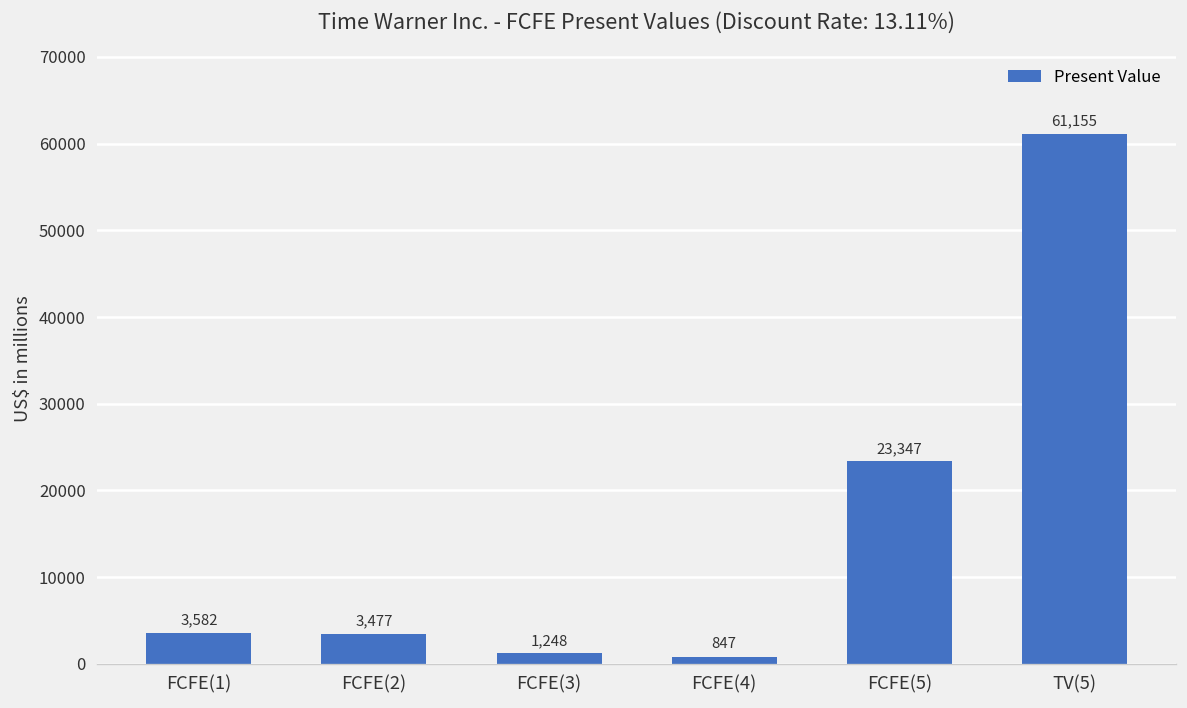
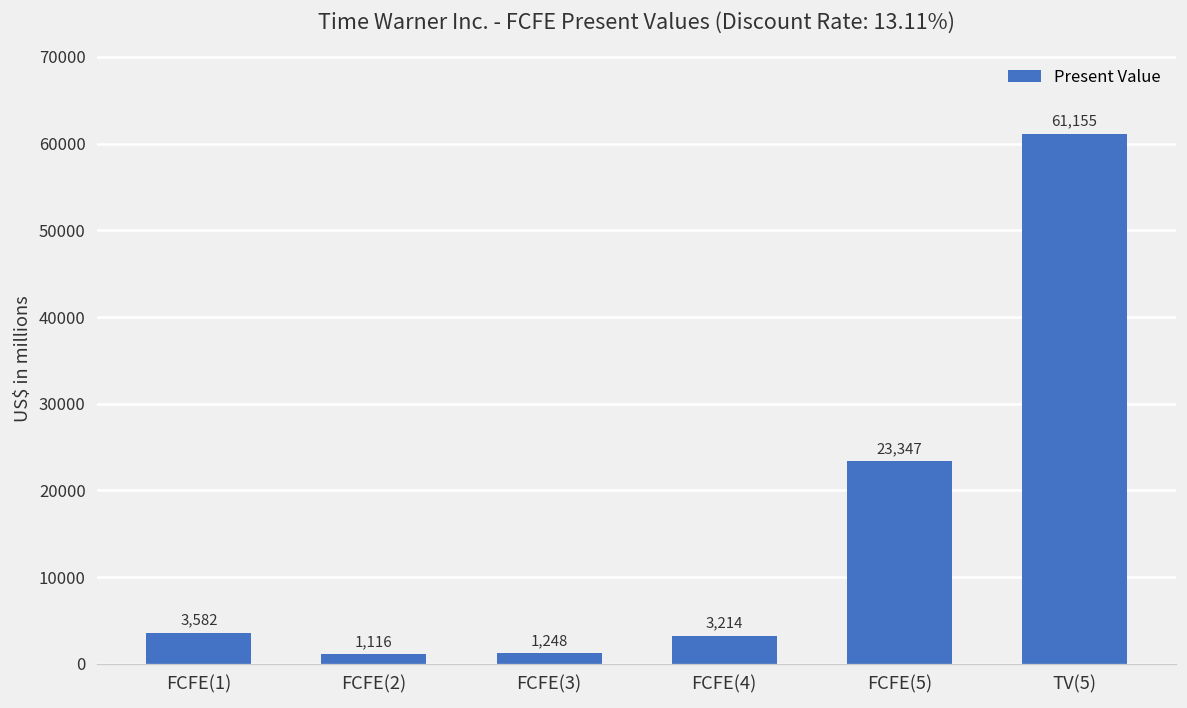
  {
    "FCFE(1)": "3,582",
-   "FCFE(2)": "3,477",
+   "FCFE(2)": "1,116",
    "FCFE(3)": "1,248",
-   "FCFE(4)": "847",
+   "FCFE(4)": "3,214",
    "FCFE(5)": "23,347",
    "TV(5)": "61,155"
  }
